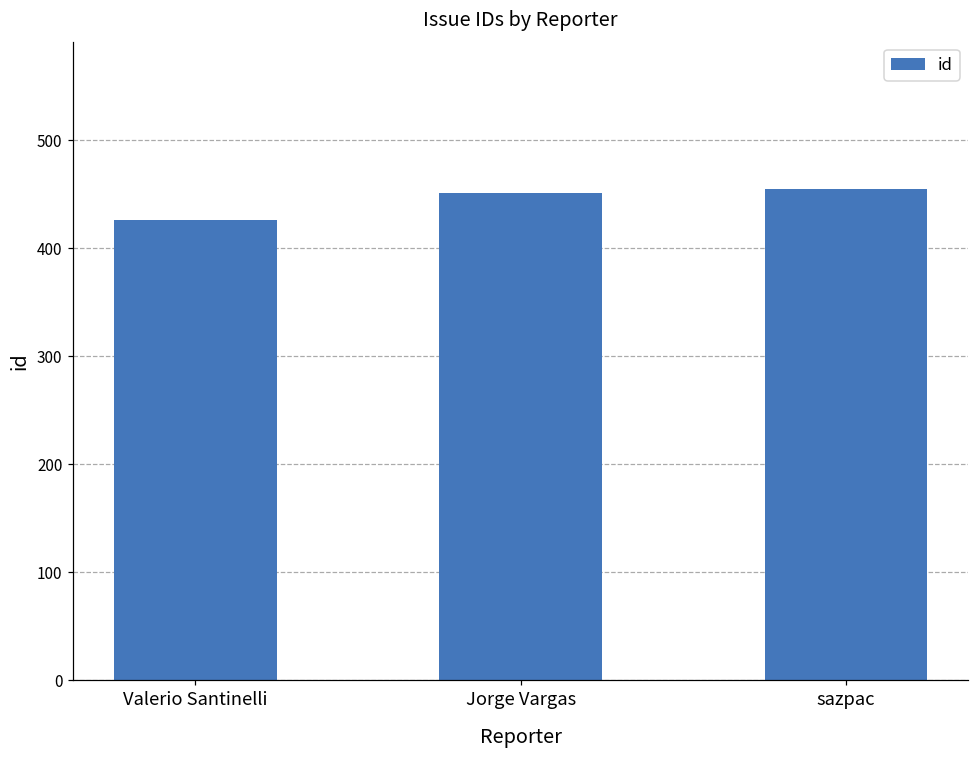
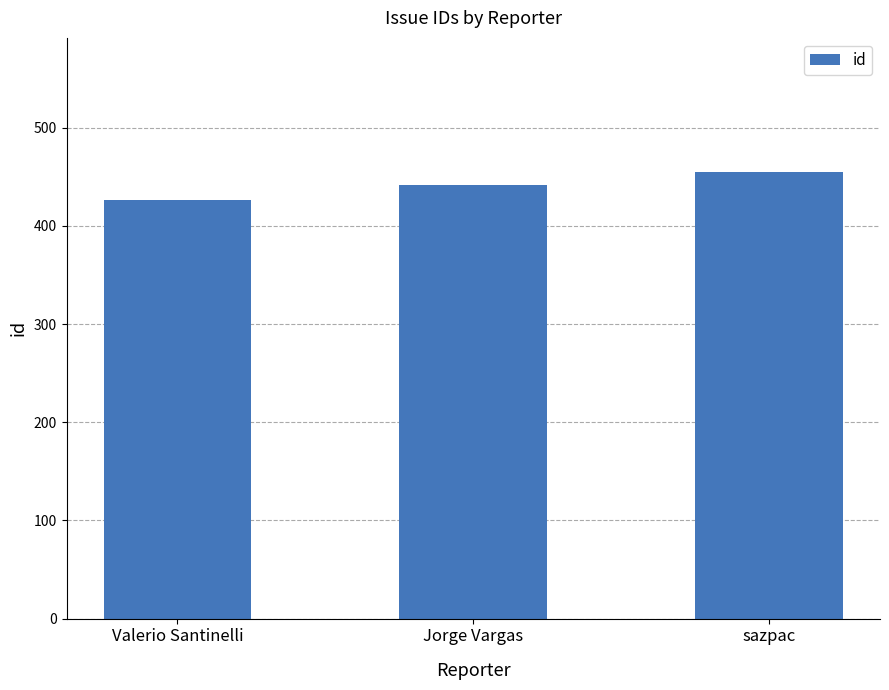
  {
    "Valerio Santinelli": 430,
-   "Jorge Vargas": 450,
+   "Jorge Vargas": 440,
    "sazpac": 460
  }
